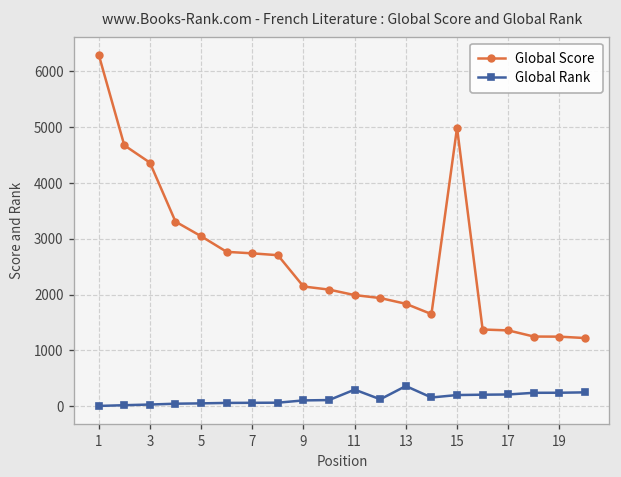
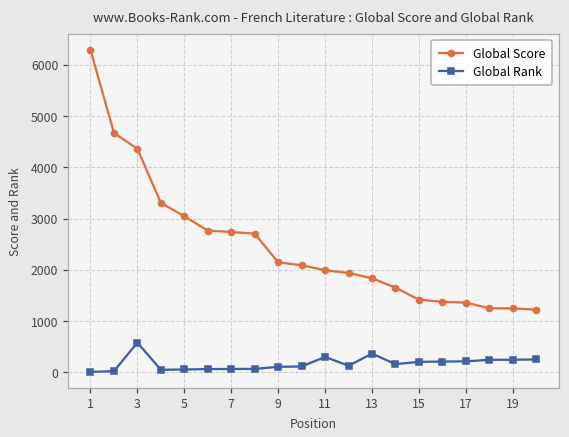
  {
    "Global Score": {
      "1": 6300,
      "3": 4400,
      "5": 3000,
      "7": 2700,
      "9": 2100,
      "11": 2000,
      "13": 1800,
-     "15": 5000,
+     "15": 1400,
      "17": 1400,
      "19": 1200
    },
    "Global Rank": {
      "1": 0,
-     "3": 0,
+     "3": 600,
      "5": 100,
      "7": 100,
      "9": 100,
      "11": 300,
      "13": 400,
      "15": 200,
      "17": 200,
      "19": 200
    }
  }
